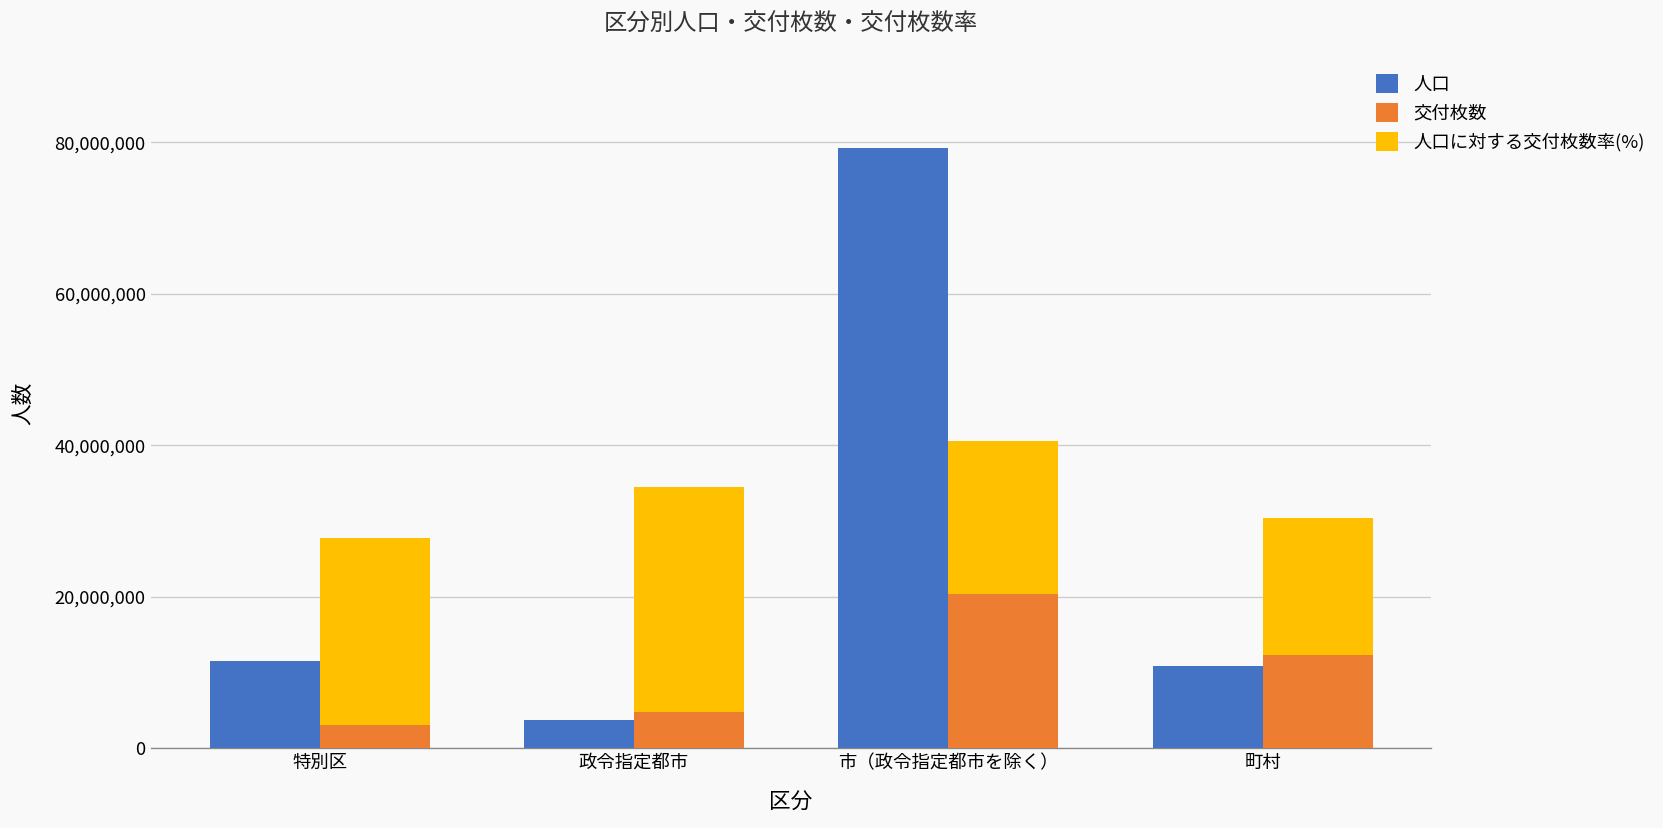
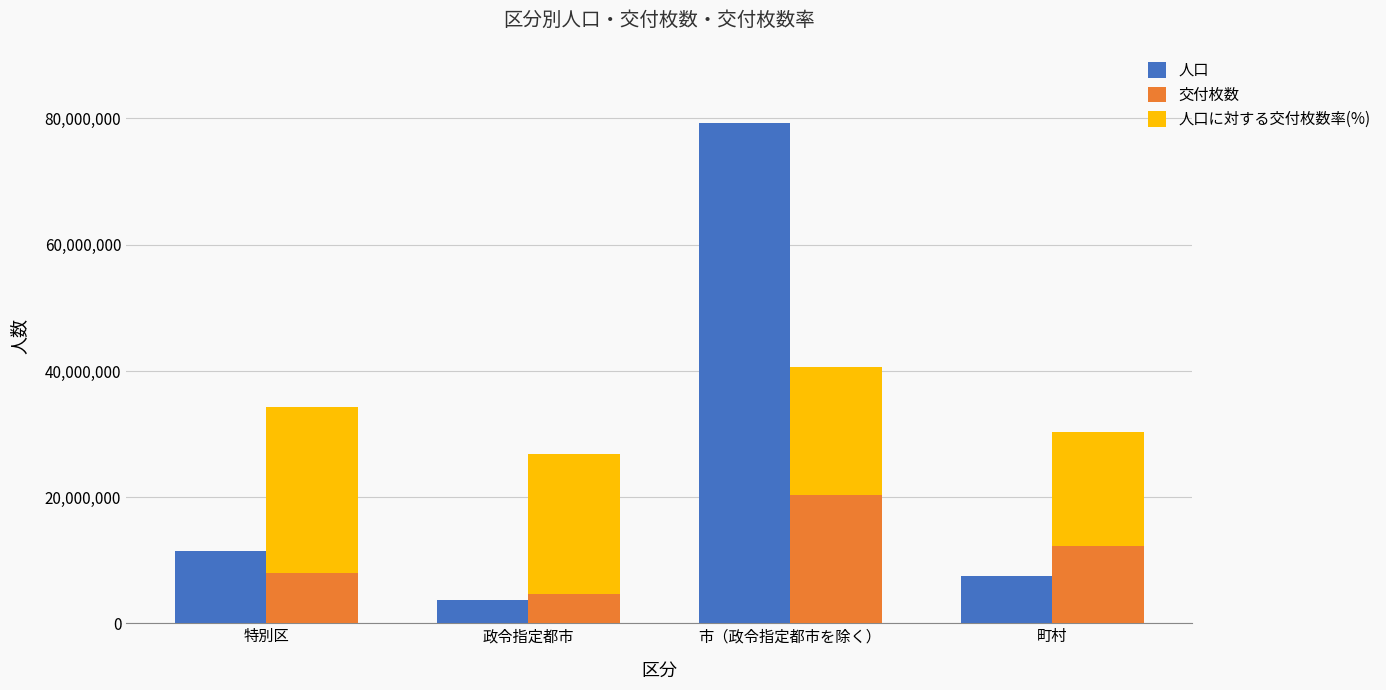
  {
    "人口": {
      "特別区": "12,000,000",
      "政令指定都市": "4,000,000",
      "市（政令指定都市を除く）": "79,000,000",
-     "町村": "11,000,000"
+     "町村": "7,000,000"
    },
    "交付枚数": {
-     "特別区": "3,000,000",
+     "特別区": "8,000,000",
      "政令指定都市": "5,000,000",
      "市（政令指定都市を除く）": "20,000,000",
      "町村": "12,000,000"
    },
    "人口に対する交付枚数率(%)": {
-     "特別区": "25,000,000",
-     "政令指定都市": "30,000,000",
+     "特別区": "26,000,000",
+     "政令指定都市": "22,000,000",
      "市（政令指定都市を除く）": "20,000,000",
      "町村": "18,000,000"
    }
  }
